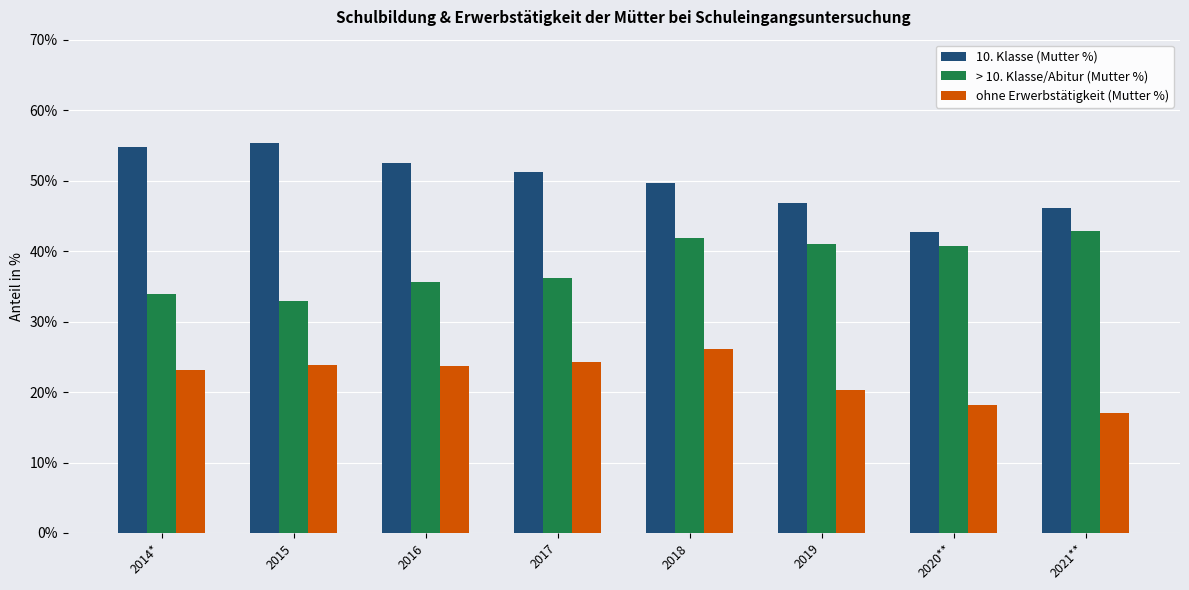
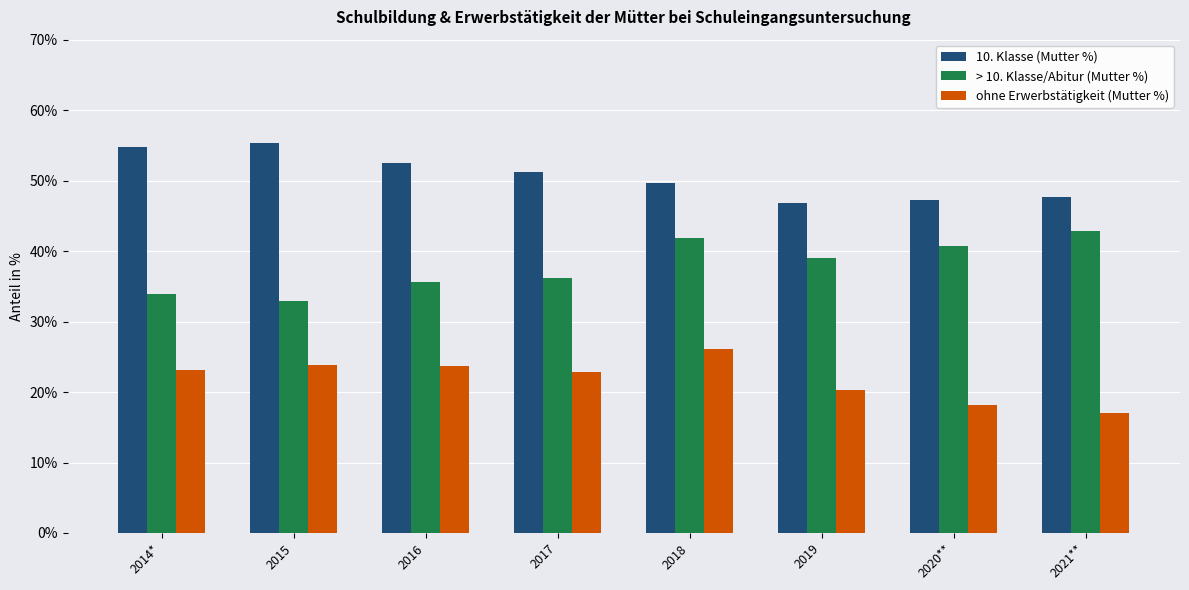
  {
    "10. Klasse (Mutter %)": {
      "2014*": "55%",
      "2015": "55%",
      "2016": "53%",
      "2017": "51%",
      "2018": "50%",
      "2019": "47%",
-     "2020**": "43%",
-     "2021**": "46%"
+     "2020**": "47%",
+     "2021**": "48%"
    },
    "> 10. Klasse/Abitur (Mutter %)": {
      "2014*": "34%",
      "2015": "33%",
      "2016": "36%",
      "2017": "36%",
      "2018": "42%",
-     "2019": "41%",
+     "2019": "39%",
      "2020**": "41%",
      "2021**": "43%"
    },
    "ohne Erwerbstätigkeit (Mutter %)": {
      "2014*": "23%",
      "2015": "24%",
      "2016": "24%",
-     "2017": "24%",
+     "2017": "23%",
      "2018": "26%",
      "2019": "20%",
      "2020**": "18%",
      "2021**": "17%"
    }
  }
